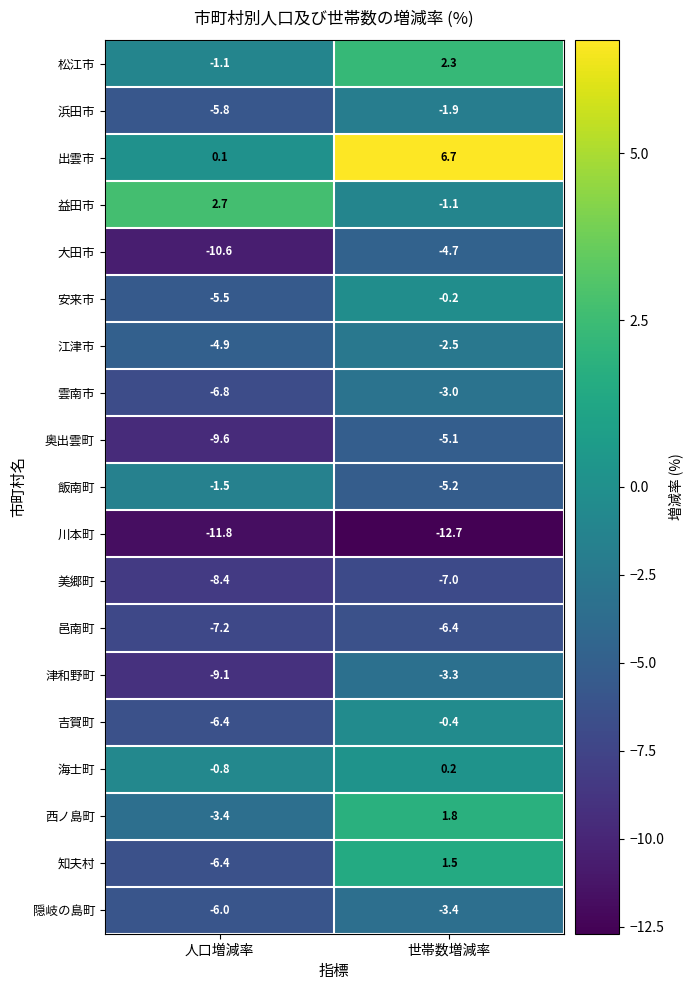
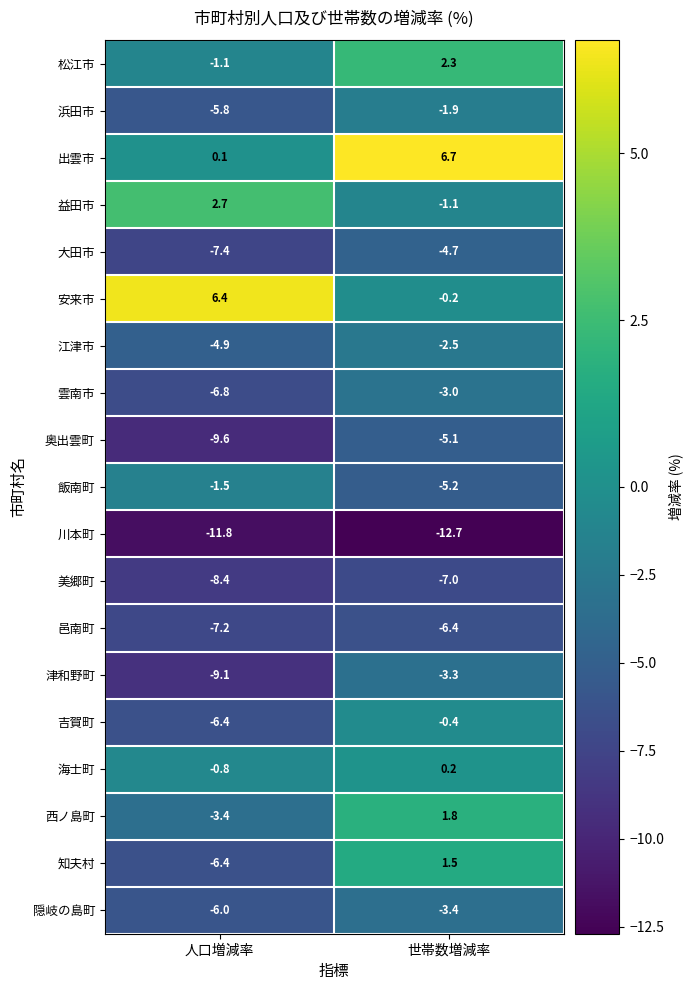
  {
    "松江市": {
      "人口増減率": -1.1,
      "世帯数増減率": 2.3
    },
    "浜田市": {
      "人口増減率": -5.8,
      "世帯数増減率": -1.9
    },
    "出雲市": {
      "人口増減率": 0.1,
      "世帯数増減率": 6.7
    },
    "益田市": {
      "人口増減率": 2.7,
      "世帯数増減率": -1.1
    },
    "大田市": {
-     "人口増減率": -10.6,
+     "人口増減率": -7.4,
      "世帯数増減率": -4.7
    },
    "安来市": {
-     "人口増減率": -5.5,
+     "人口増減率": 6.4,
      "世帯数増減率": -0.2
    },
    "江津市": {
      "人口増減率": -4.9,
      "世帯数増減率": -2.5
    },
    "雲南市": {
      "人口増減率": -6.8,
      "世帯数増減率": -3.0
    },
    "奥出雲町": {
      "人口増減率": -9.6,
      "世帯数増減率": -5.1
    },
    "飯南町": {
      "人口増減率": -1.5,
      "世帯数増減率": -5.2
    },
    "川本町": {
      "人口増減率": -11.8,
      "世帯数増減率": -12.7
    },
    "美郷町": {
      "人口増減率": -8.4,
      "世帯数増減率": -7.0
    },
    "邑南町": {
      "人口増減率": -7.2,
      "世帯数増減率": -6.4
    },
    "津和野町": {
      "人口増減率": -9.1,
      "世帯数増減率": -3.3
    },
    "吉賀町": {
      "人口増減率": -6.4,
      "世帯数増減率": -0.4
    },
    "海士町": {
      "人口増減率": -0.8,
      "世帯数増減率": 0.2
    },
    "西ノ島町": {
      "人口増減率": -3.4,
      "世帯数増減率": 1.8
    },
    "知夫村": {
      "人口増減率": -6.4,
      "世帯数増減率": 1.5
    },
    "隠岐の島町": {
      "人口増減率": -6.0,
      "世帯数増減率": -3.4
    }
  }
